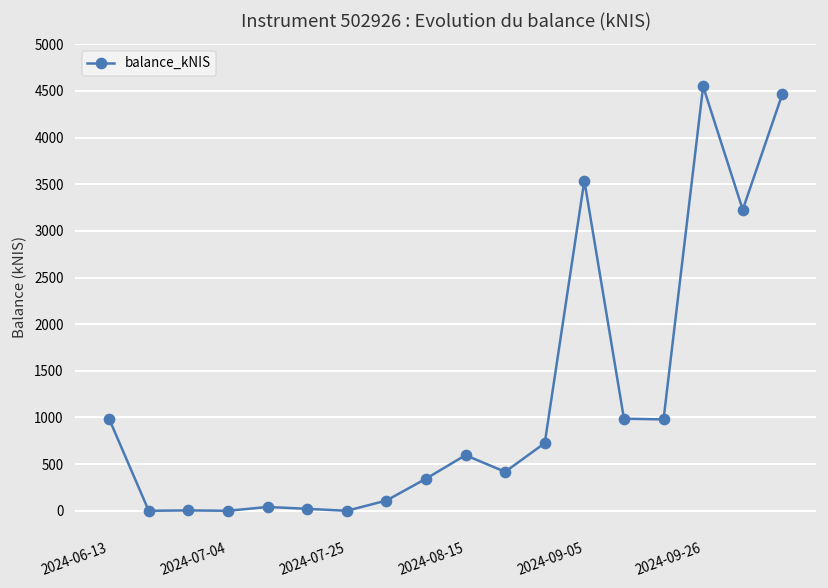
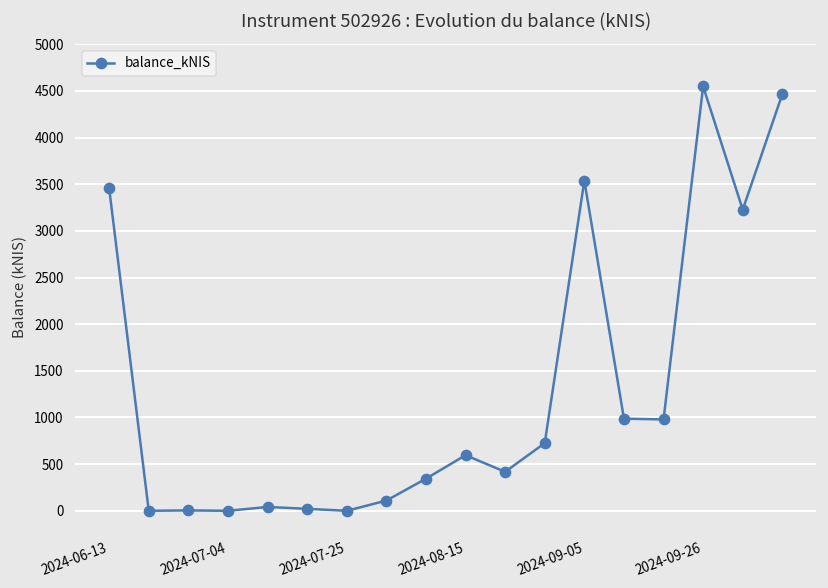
  {
-   "2024-06-13": 1000,
+   "2024-06-13": 3500,
    "2024-07-04": 0,
    "2024-07-25": 0,
    "2024-08-15": 600,
    "2024-09-05": 3500,
    "2024-09-26": 4500
  }
